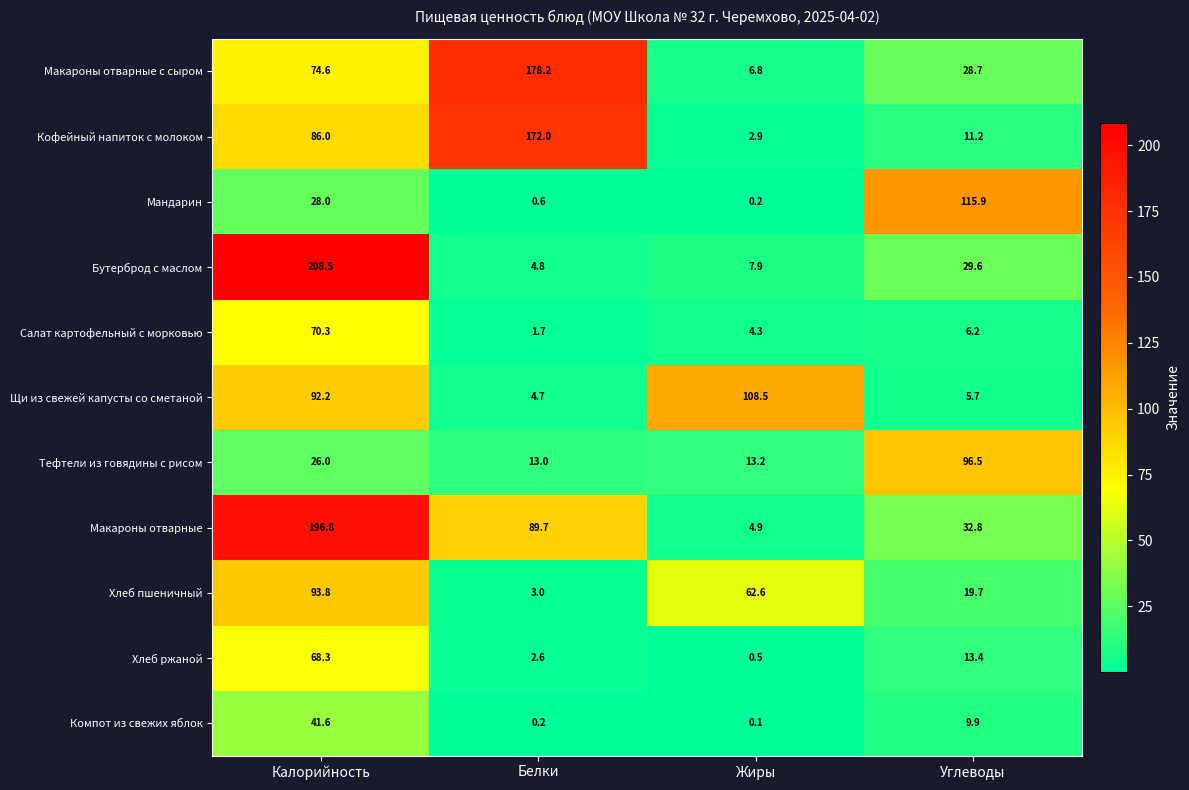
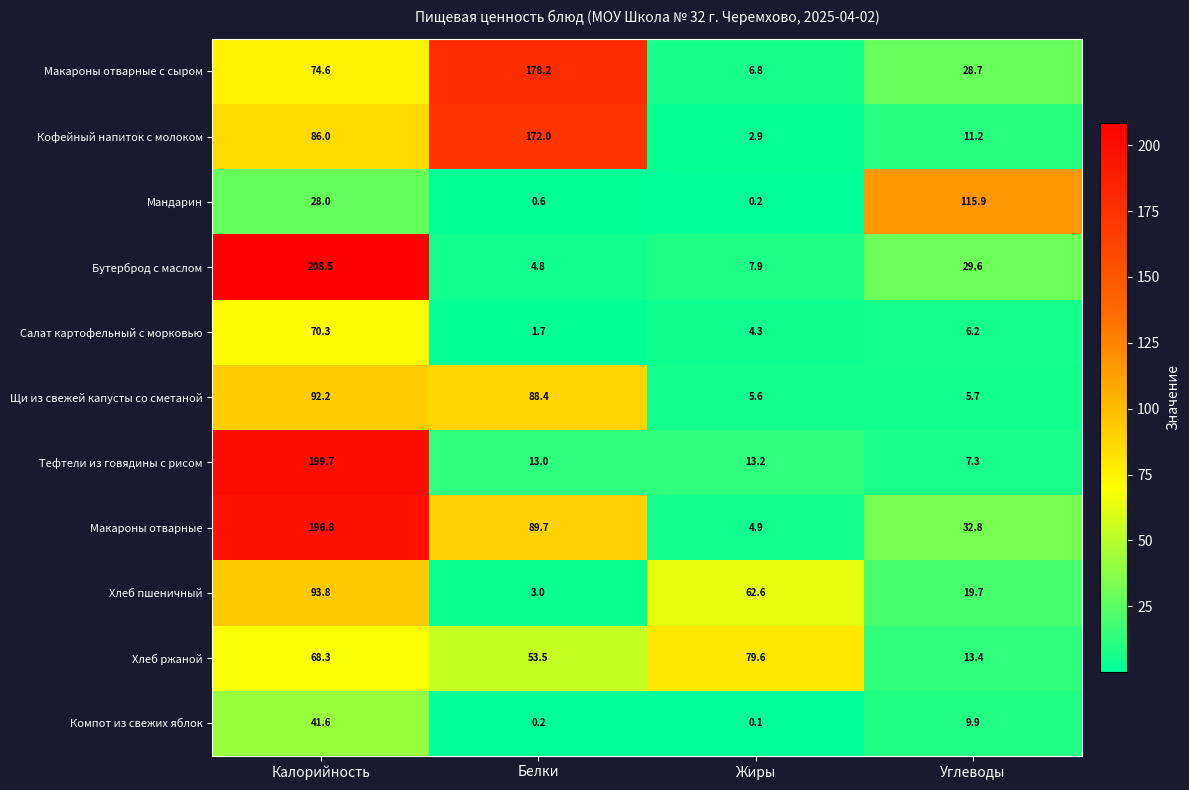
  {
    "Макароны отварные с сыром": {
      "Калорийность": 74.6,
      "Белки": 178.2,
      "Жиры": 6.8,
      "Углеводы": 28.7
    },
    "Кофейный напиток с молоком": {
      "Калорийность": 86.0,
      "Белки": 172.0,
      "Жиры": 2.9,
      "Углеводы": 11.2
    },
    "Мандарин": {
      "Калорийность": 28.0,
      "Белки": 0.6,
      "Жиры": 0.2,
      "Углеводы": 115.9
    },
    "Бутерброд с маслом": {
      "Калорийность": 208.5,
      "Белки": 4.8,
      "Жиры": 7.9,
      "Углеводы": 29.6
    },
    "Салат картофельный с морковью": {
      "Калорийность": 70.3,
      "Белки": 1.7,
      "Жиры": 4.3,
      "Углеводы": 6.2
    },
    "Щи из свежей капусты со сметаной": {
      "Калорийность": 92.2,
-     "Белки": 4.7,
-     "Жиры": 108.5,
+     "Белки": 88.4,
+     "Жиры": 5.6,
      "Углеводы": 5.7
    },
    "Тефтели из говядины с рисом": {
-     "Калорийность": 26.0,
+     "Калорийность": 199.7,
      "Белки": 13.0,
      "Жиры": 13.2,
-     "Углеводы": 96.5
+     "Углеводы": 7.3
    },
    "Макароны отварные": {
      "Калорийность": 196.8,
      "Белки": 89.7,
      "Жиры": 4.9,
      "Углеводы": 32.8
    },
    "Хлеб пшеничный": {
      "Калорийность": 93.8,
      "Белки": 3.0,
      "Жиры": 62.6,
      "Углеводы": 19.7
    },
    "Хлеб ржаной": {
      "Калорийность": 68.3,
-     "Белки": 2.6,
-     "Жиры": 0.5,
+     "Белки": 53.5,
+     "Жиры": 79.6,
      "Углеводы": 13.4
    },
    "Компот из свежих яблок": {
      "Калорийность": 41.6,
      "Белки": 0.2,
      "Жиры": 0.1,
      "Углеводы": 9.9
    }
  }
